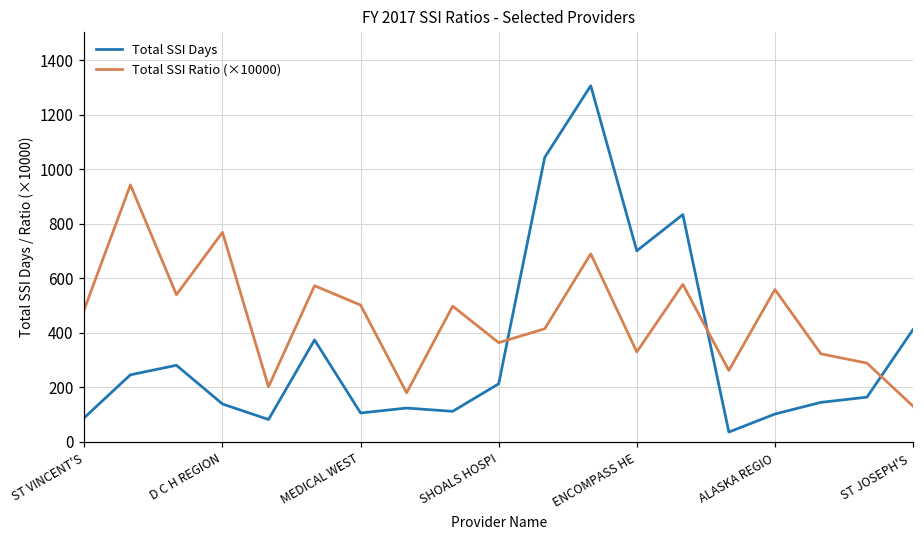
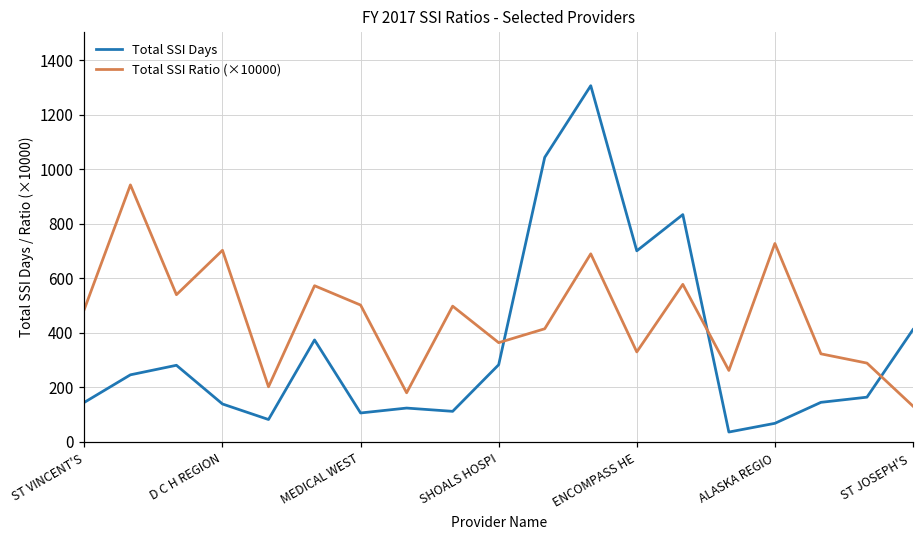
  {
    "Total SSI Days": {
-     "ST VINCENT'S": 90,
+     "ST VINCENT'S": 150,
      "D C H REGION": 140,
      "MEDICAL WEST": 110,
-     "SHOALS HOSPI": 210,
+     "SHOALS HOSPI": 280,
      "ENCOMPASS HE": 700,
-     "ALASKA REGIO": 100,
+     "ALASKA REGIO": 70,
      "ST JOSEPH'S": 410
    },
    "Total SSI Ratio (×10000)": {
      "ST VINCENT'S": 490,
-     "D C H REGION": 770,
+     "D C H REGION": 700,
      "MEDICAL WEST": 500,
      "SHOALS HOSPI": 360,
      "ENCOMPASS HE": 330,
-     "ALASKA REGIO": 560,
+     "ALASKA REGIO": 730,
      "ST JOSEPH'S": 130
    }
  }
